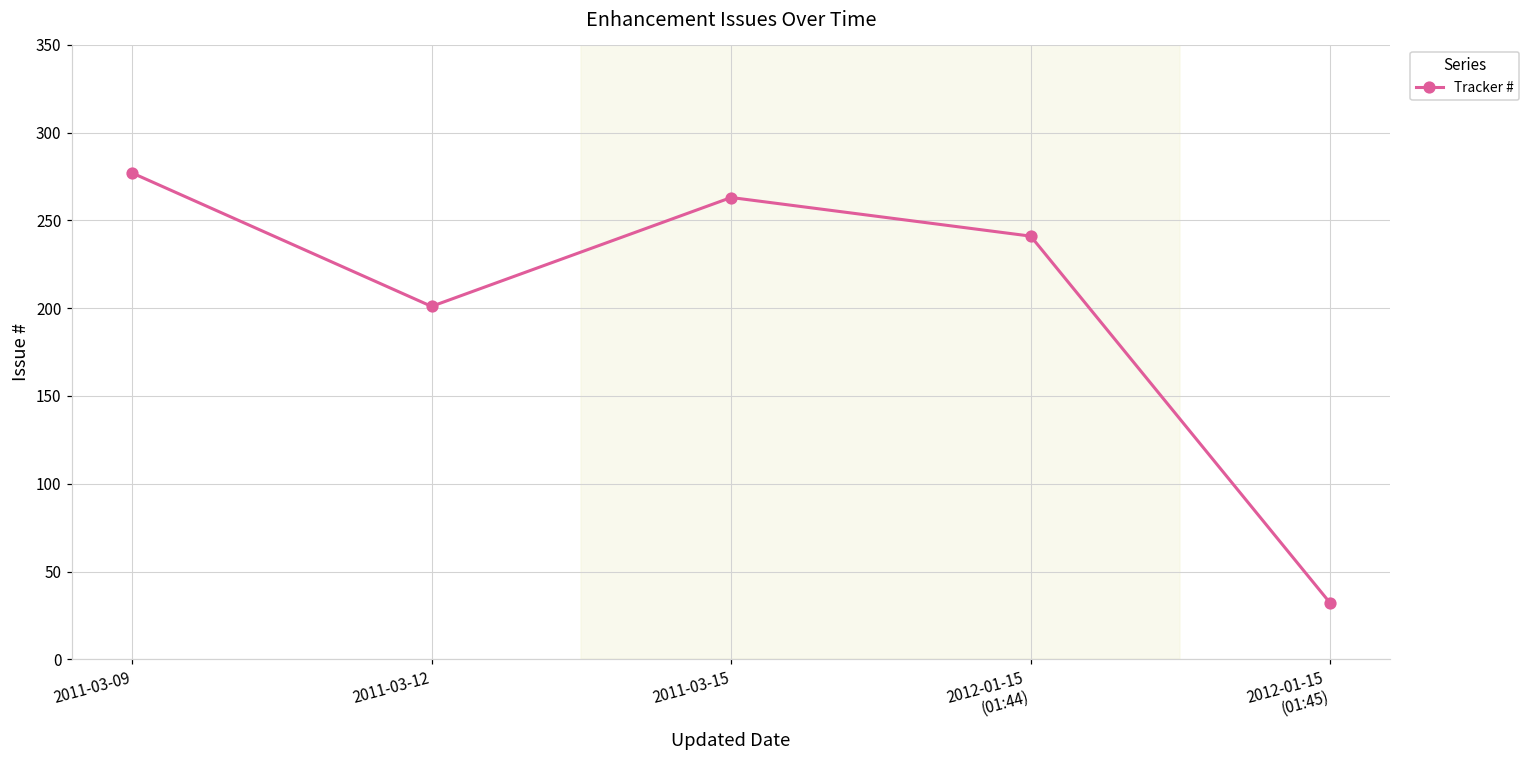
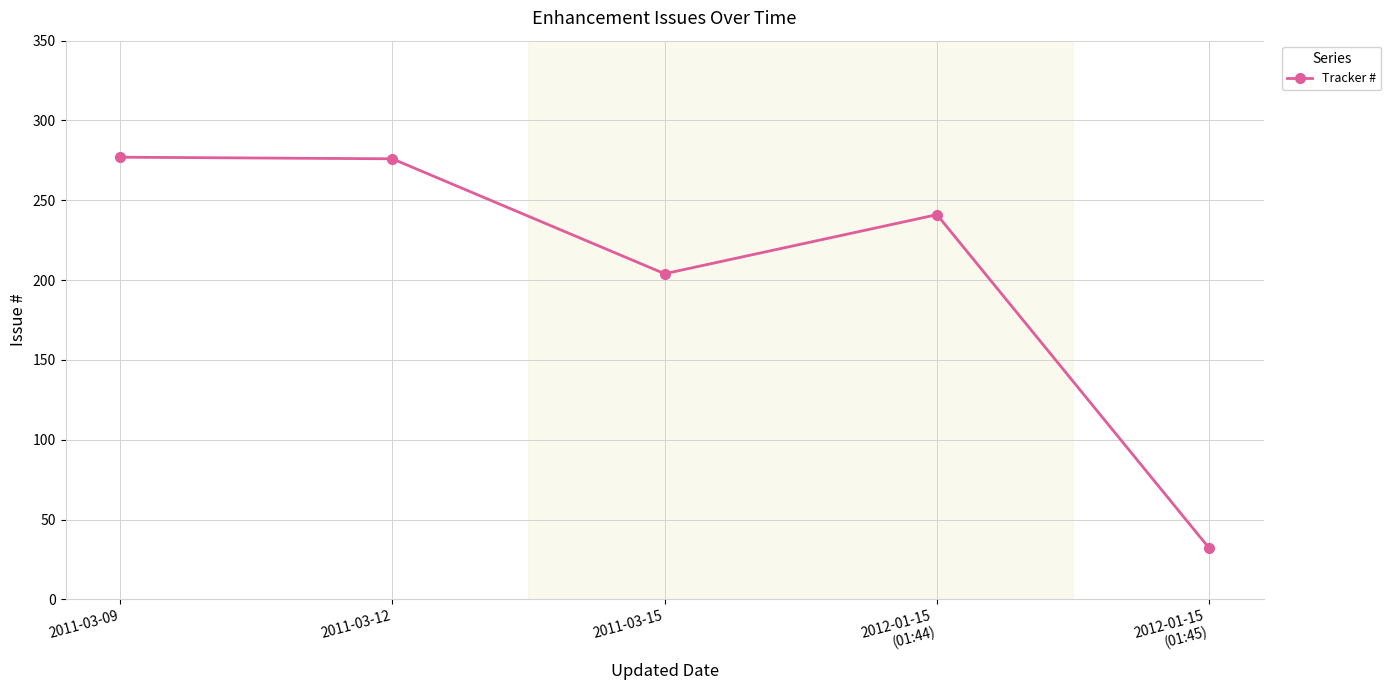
  {
    "2011-03-09": 277,
-   "2011-03-12": 201,
-   "2011-03-15": 263,
+   "2011-03-12": 276,
+   "2011-03-15": 204,
    "2012-01-15 (01:44)": 241,
    "2012-01-15 (01:45)": 32
  }
